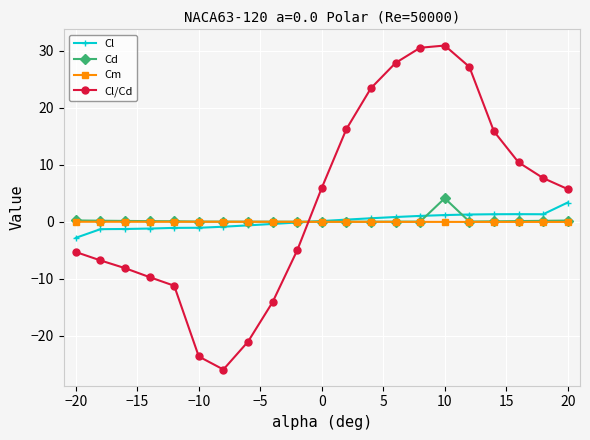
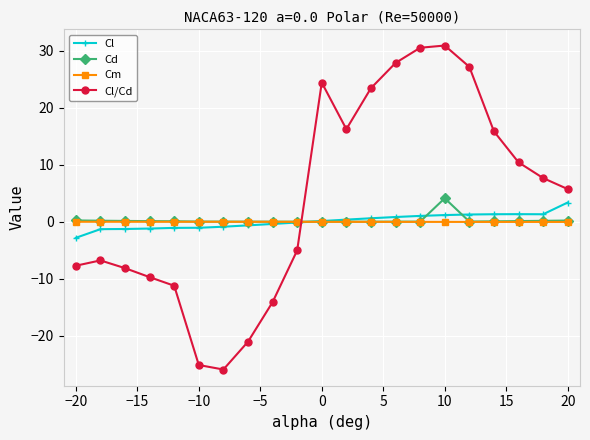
  {
    "Cl": {
      "−20": -3,
      "−10": -1,
      "10": 1,
      "20": 3
    },
    "Cd": {
      "10": 4
    },
    "Cm": {
      "10": 0
    },
    "Cl/Cd": {
-     "−20": -5,
-     "−10": -24,
-     "0": 6,
+     "−20": -8,
+     "−10": -25,
+     "0": 24,
      "10": 31,
      "20": 6
    }
  }
